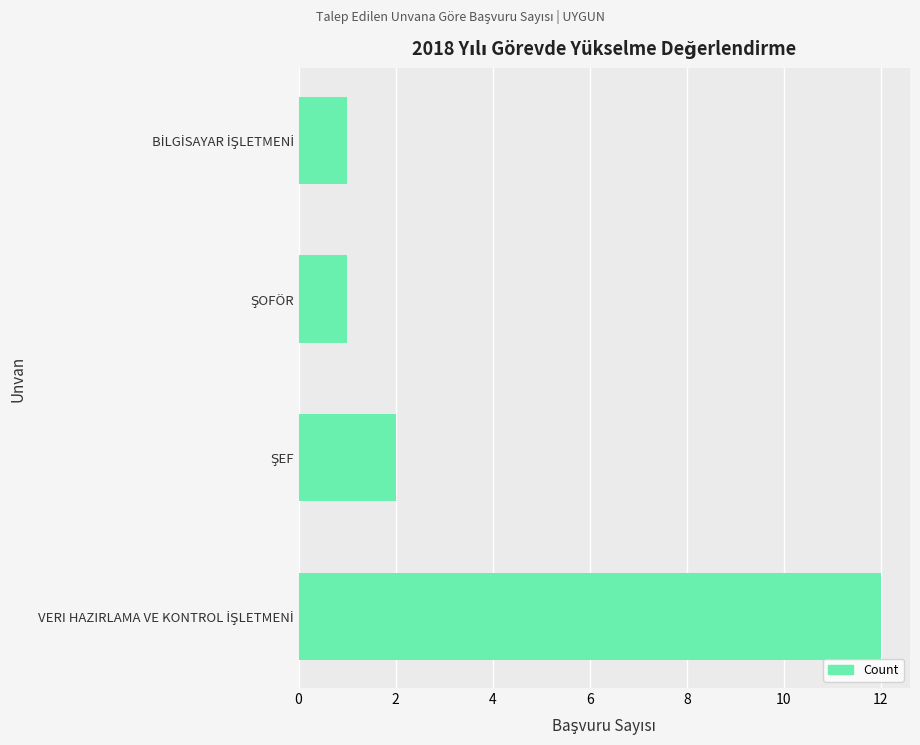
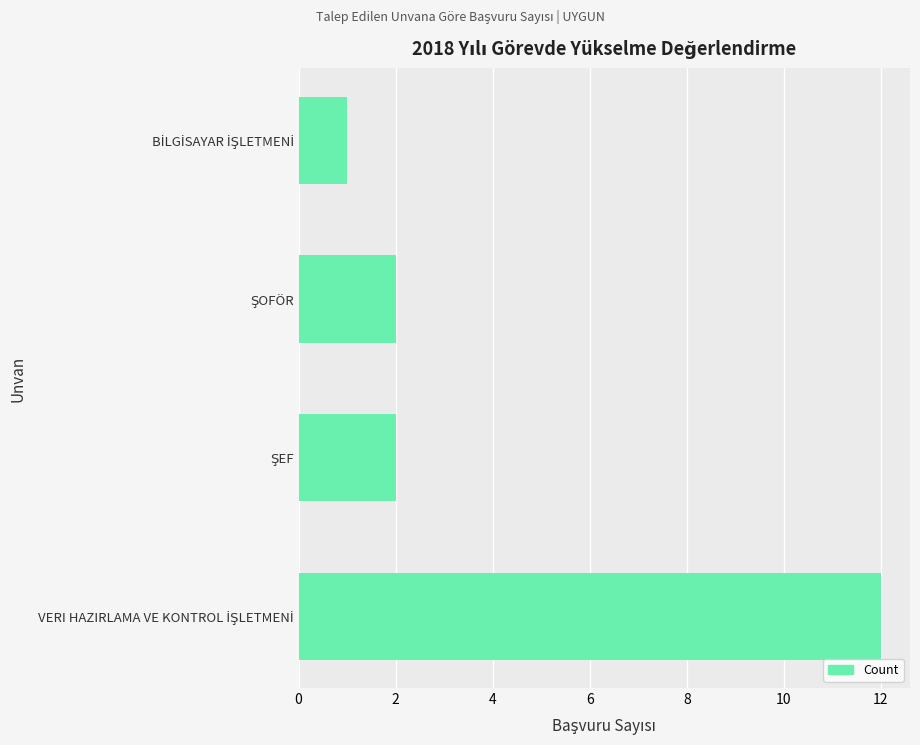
  {
    "BİLGİSAYAR İŞLETMENİ": 1,
-   "ŞOFÖR": 1,
+   "ŞOFÖR": 2,
    "ŞEF": 2,
    "VERI HAZIRLAMA VE KONTROL İŞLETMENİ": 12
  }
